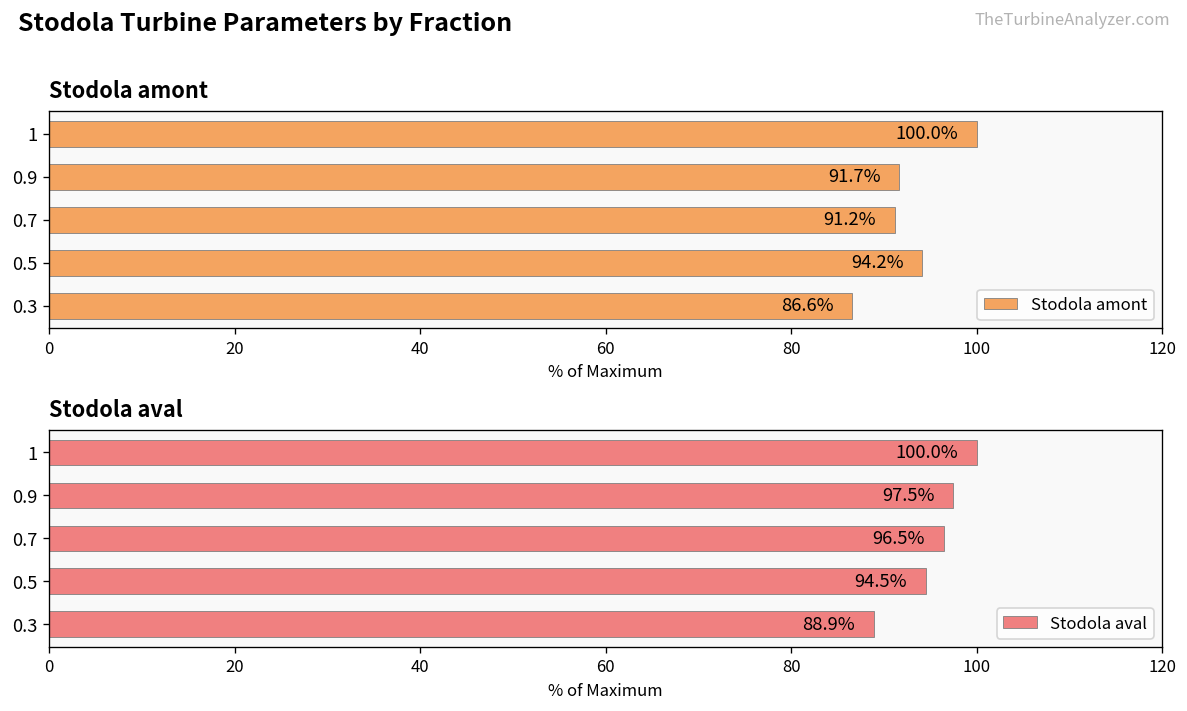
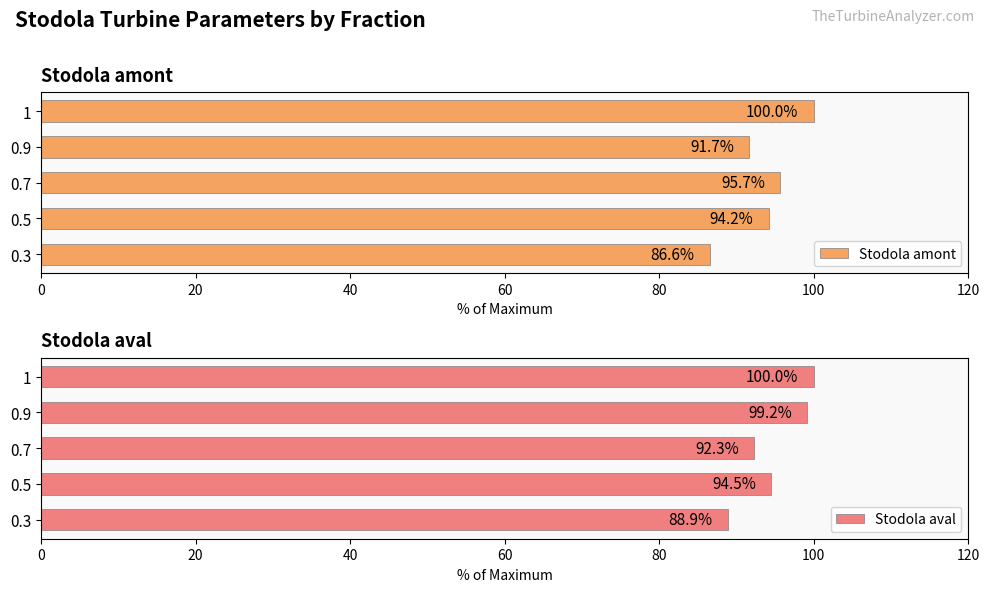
  {
    "Stodola amont": {
      "1": "100.0%",
      "0.9": "91.7%",
-     "0.7": "91.2%",
+     "0.7": "95.7%",
      "0.5": "94.2%",
      "0.3": "86.6%"
    },
    "Stodola aval": {
      "1": "100.0%",
-     "0.9": "97.5%",
-     "0.7": "96.5%",
+     "0.9": "99.2%",
+     "0.7": "92.3%",
      "0.5": "94.5%",
      "0.3": "88.9%"
    }
  }
